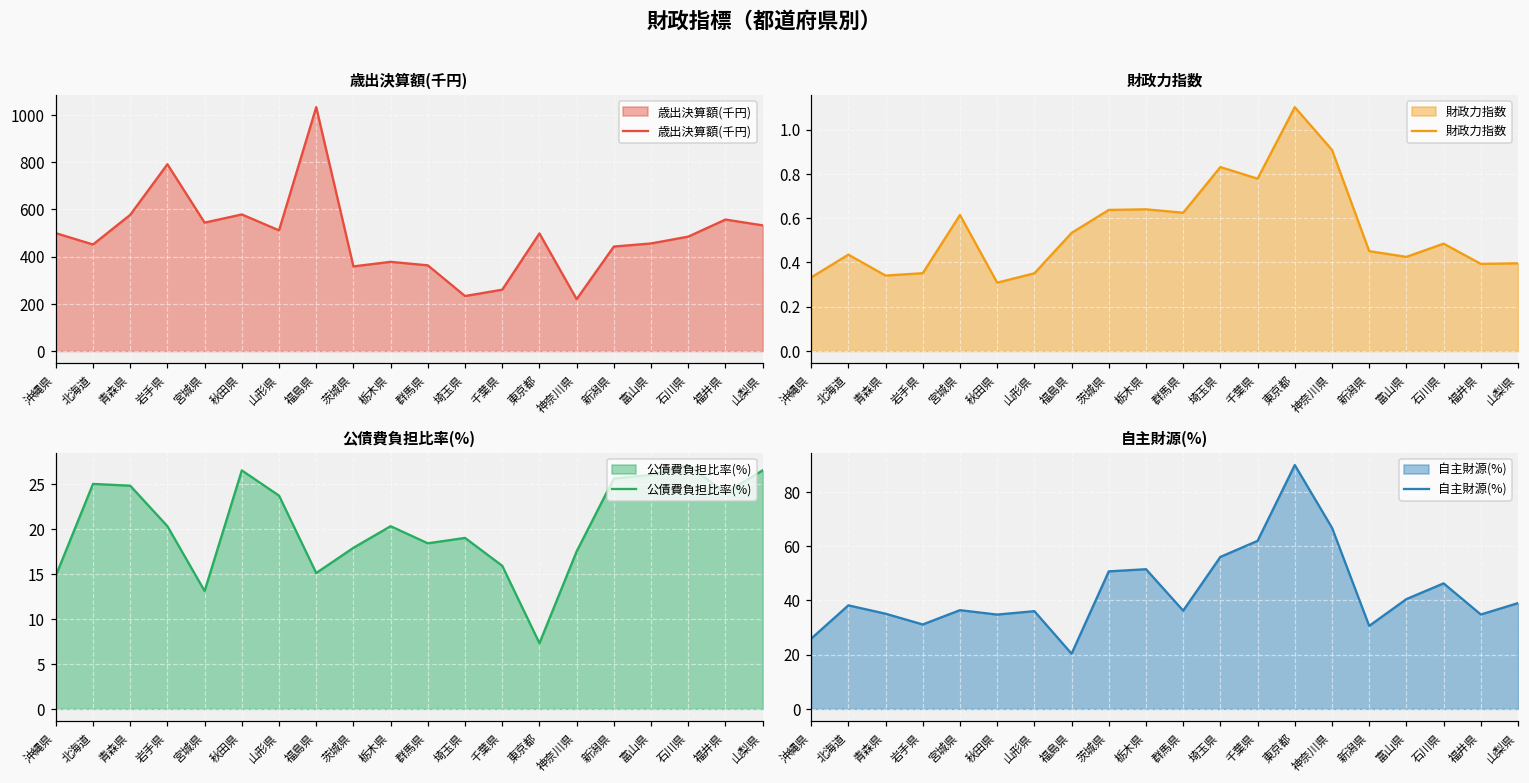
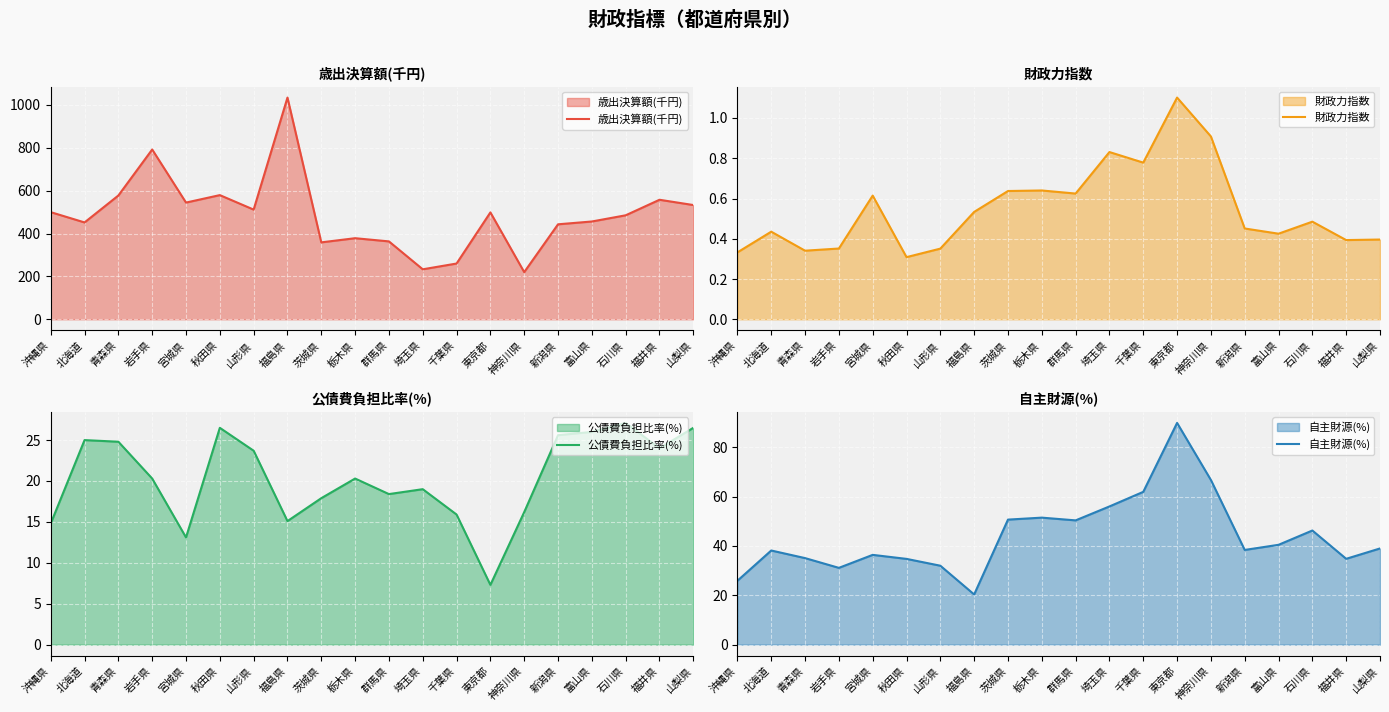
  {
    "歳出決算額(千円)": {
      "沖縄県": 500,
      "北海道": 450,
      "青森県": 580,
      "岩手県": 790,
      "宮城県": 540,
      "秋田県": 580,
      "山形県": 510,
      "福島県": 1030,
      "茨城県": 360,
      "栃木県": 380,
      "群馬県": 360,
      "埼玉県": 230,
      "千葉県": 260,
      "東京都": 500,
      "神奈川県": 220,
      "新潟県": 440,
      "富山県": 460,
      "石川県": 480,
      "福井県": 560,
      "山梨県": 530
    },
    "財政力指数": {
      "沖縄県": 0.33,
      "北海道": 0.44,
      "青森県": 0.34,
      "岩手県": 0.35,
      "宮城県": 0.61,
      "秋田県": 0.31,
      "山形県": 0.35,
      "福島県": 0.53,
      "茨城県": 0.64,
      "栃木県": 0.64,
      "群馬県": 0.62,
      "埼玉県": 0.83,
      "千葉県": 0.78,
      "東京都": 1.10,
      "神奈川県": 0.91,
      "新潟県": 0.45,
      "富山県": 0.43,
      "石川県": 0.48,
      "福井県": 0.39,
      "山梨県": 0.40
    },
    "公債費負担比率(%)": {
      "沖縄県": 15,
      "北海道": 25,
      "青森県": 25,
      "岩手県": 20,
      "宮城県": 13,
      "秋田県": 27,
      "山形県": 24,
      "福島県": 15,
      "茨城県": 18,
      "栃木県": 20,
      "群馬県": 18,
      "埼玉県": 19,
      "千葉県": 16,
      "東京都": 7,
-     "神奈川県": 18,
+     "神奈川県": 16,
      "山梨県": 27
    },
    "自主財源(%)": {
      "沖縄県": 26,
      "北海道": 38,
      "青森県": 35,
      "岩手県": 31,
      "宮城県": 36,
      "秋田県": 35,
-     "山形県": 36,
+     "山形県": 32,
      "福島県": 20,
      "茨城県": 51,
      "栃木県": 52,
-     "群馬県": 36,
+     "群馬県": 50,
      "埼玉県": 56,
      "千葉県": 62,
      "東京都": 90,
      "神奈川県": 67,
-     "新潟県": 31,
+     "新潟県": 38,
      "富山県": 40,
      "石川県": 46,
      "福井県": 35,
      "山梨県": 39
    }
  }
